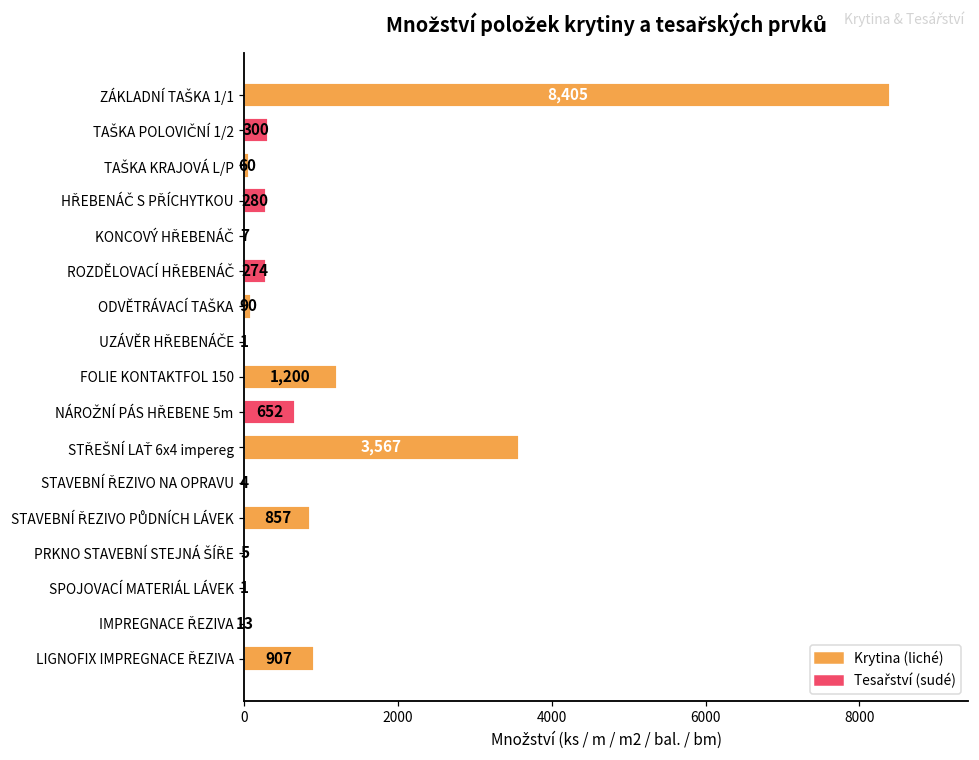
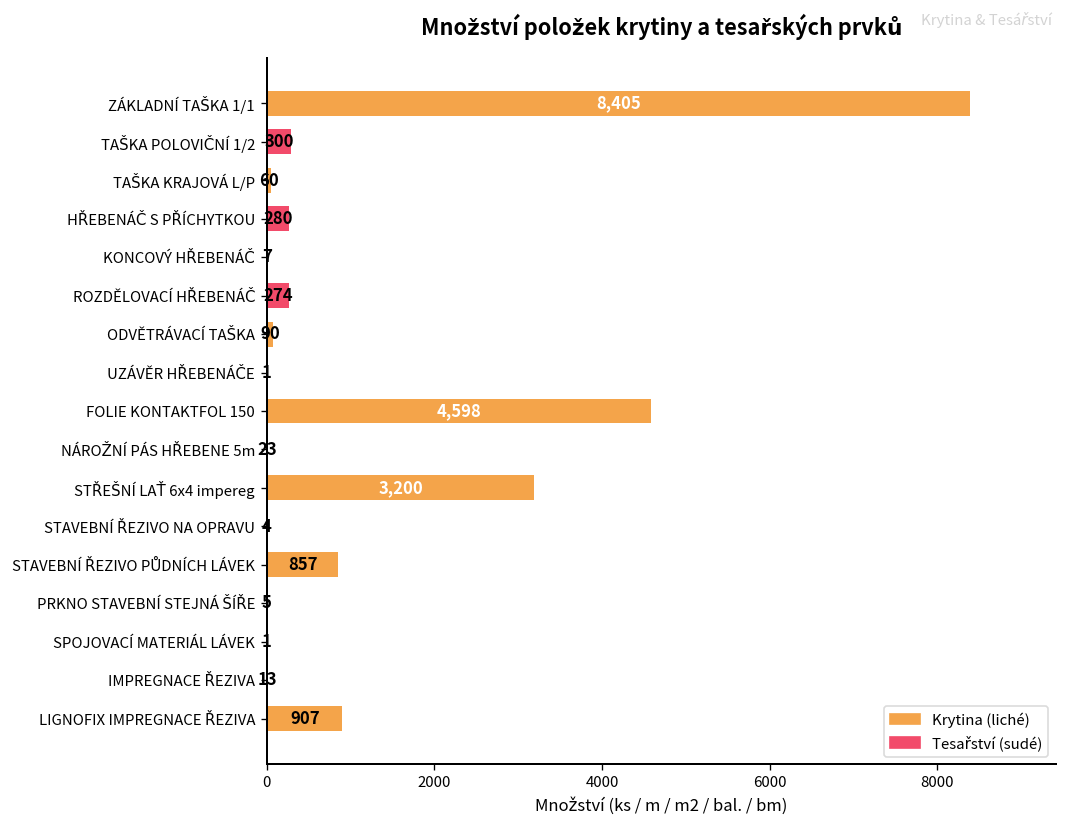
  {
    "ZÁKLADNÍ TAŠKA 1/1": "8,405",
    "TAŠKA POLOVIČNÍ 1/2": "300",
    "TAŠKA KRAJOVÁ L/P": "60",
    "HŘEBENÁČ S PŘÍCHYTKOU": "280",
    "KONCOVÝ HŘEBENÁČ": "7",
    "ROZDĚLOVACÍ HŘEBENÁČ": "274",
    "ODVĚTRÁVACÍ TAŠKA": "90",
    "UZÁVĚR HŘEBENÁČE": "1",
-   "FOLIE KONTAKTFOL 150": "1,200",
-   "NÁROŽNÍ PÁS HŘEBENE 5m": "652",
-   "STŘEŠNÍ LAŤ 6x4 impereg": "3,567",
+   "FOLIE KONTAKTFOL 150": "4,598",
+   "NÁROŽNÍ PÁS HŘEBENE 5m": "23",
+   "STŘEŠNÍ LAŤ 6x4 impereg": "3,200",
    "STAVEBNÍ ŘEZIVO NA OPRAVU": "4",
    "STAVEBNÍ ŘEZIVO PŮDNÍCH LÁVEK": "857",
    "PRKNO STAVEBNÍ STEJNÁ ŠÍŘE": "5",
    "SPOJOVACÍ MATERIÁL LÁVEK": "1",
    "IMPREGNACE ŘEZIVA": "13",
    "LIGNOFIX IMPREGNACE ŘEZIVA": "907"
  }
